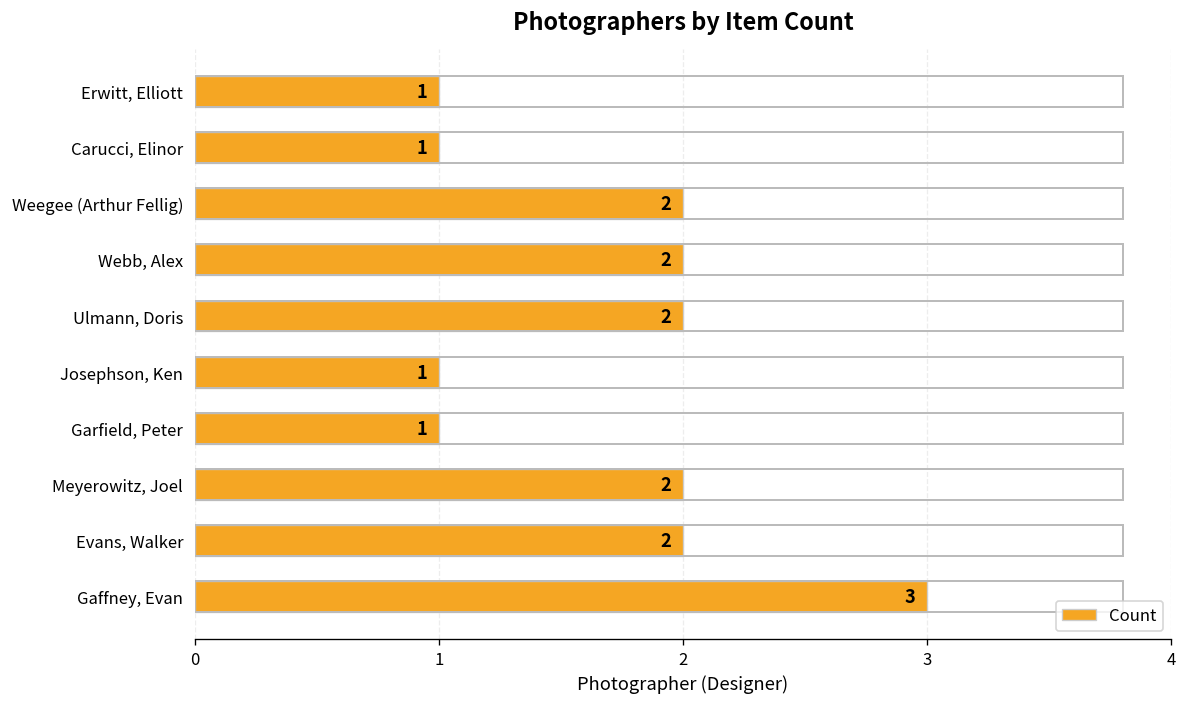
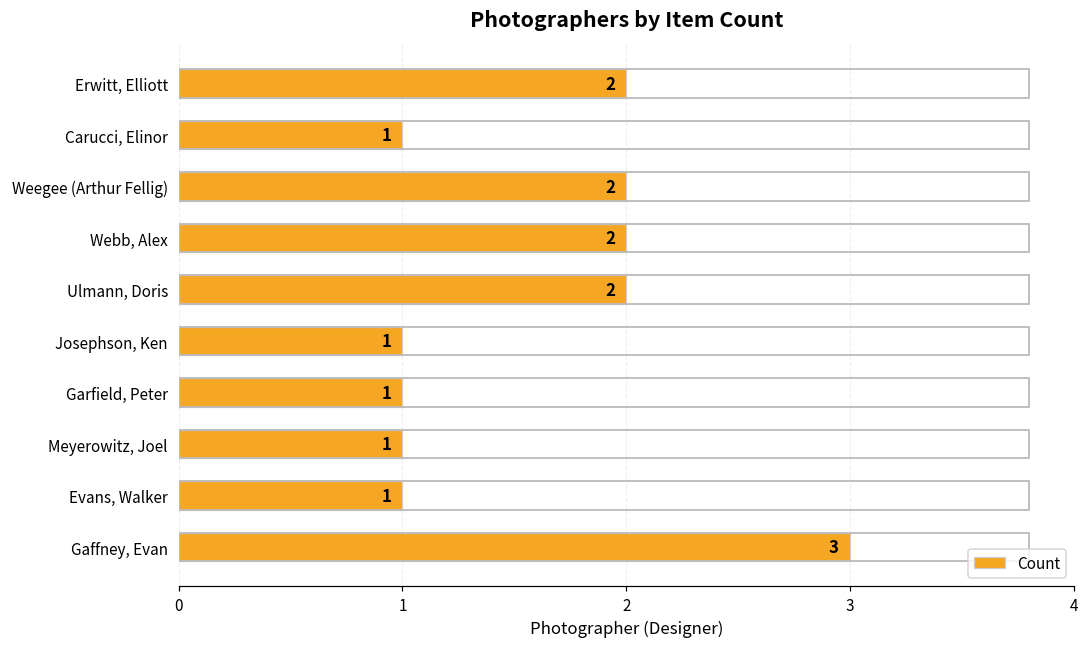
  {
-   "Erwitt, Elliott": 1,
+   "Erwitt, Elliott": 2,
    "Carucci, Elinor": 1,
    "Weegee (Arthur Fellig)": 2,
    "Webb, Alex": 2,
    "Ulmann, Doris": 2,
    "Josephson, Ken": 1,
    "Garfield, Peter": 1,
-   "Meyerowitz, Joel": 2,
-   "Evans, Walker": 2,
+   "Meyerowitz, Joel": 1,
+   "Evans, Walker": 1,
    "Gaffney, Evan": 3
  }
